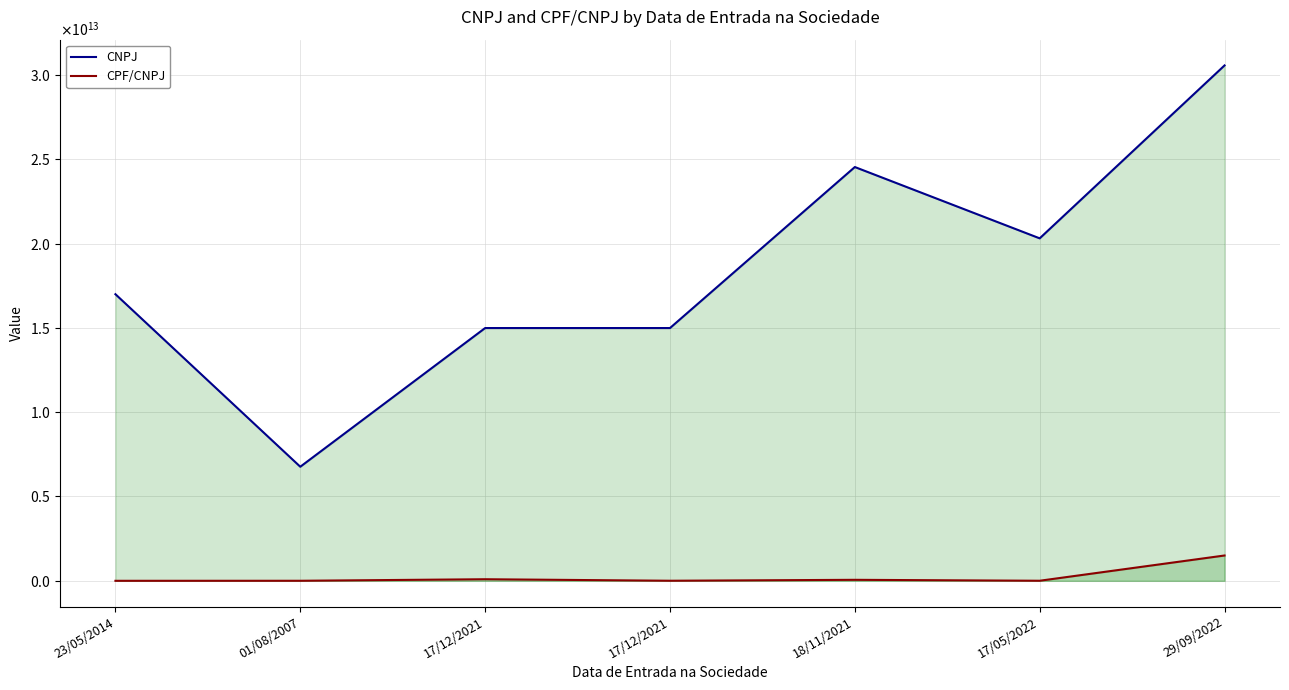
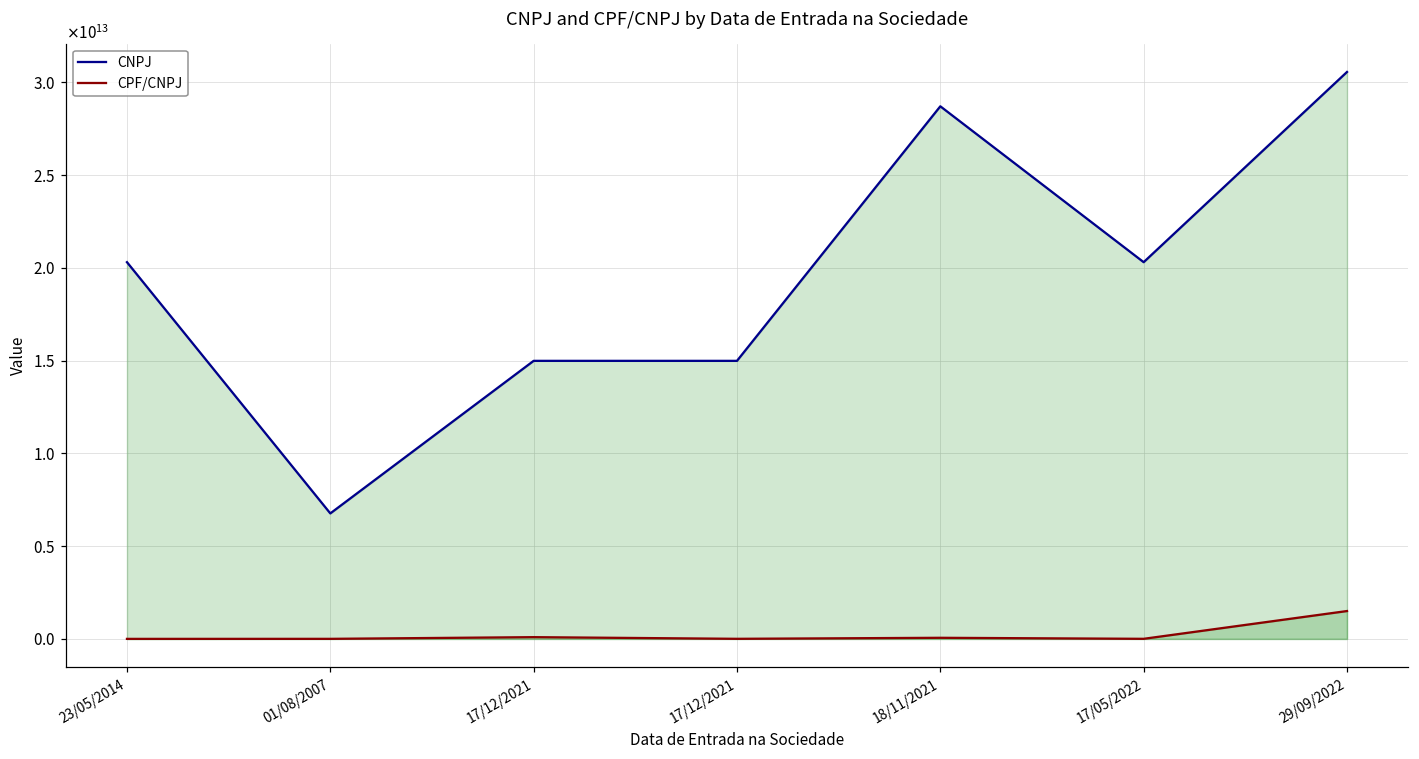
  {
    "CNPJ": {
-     "23/05/2014": 17000000000000,
+     "23/05/2014": 20300000000000,
      "01/08/2007": 6800000000000,
-     "18/11/2021": 24500000000000,
+     "18/11/2021": 28700000000000,
      "17/05/2022": 20300000000000,
      "29/09/2022": 30600000000000
    },
    "CPF/CNPJ": {
      "23/05/2014": 0,
      "01/08/2007": 0,
      "18/11/2021": 100000000000,
      "17/05/2022": 0,
      "29/09/2022": 1500000000000
    }
  }
